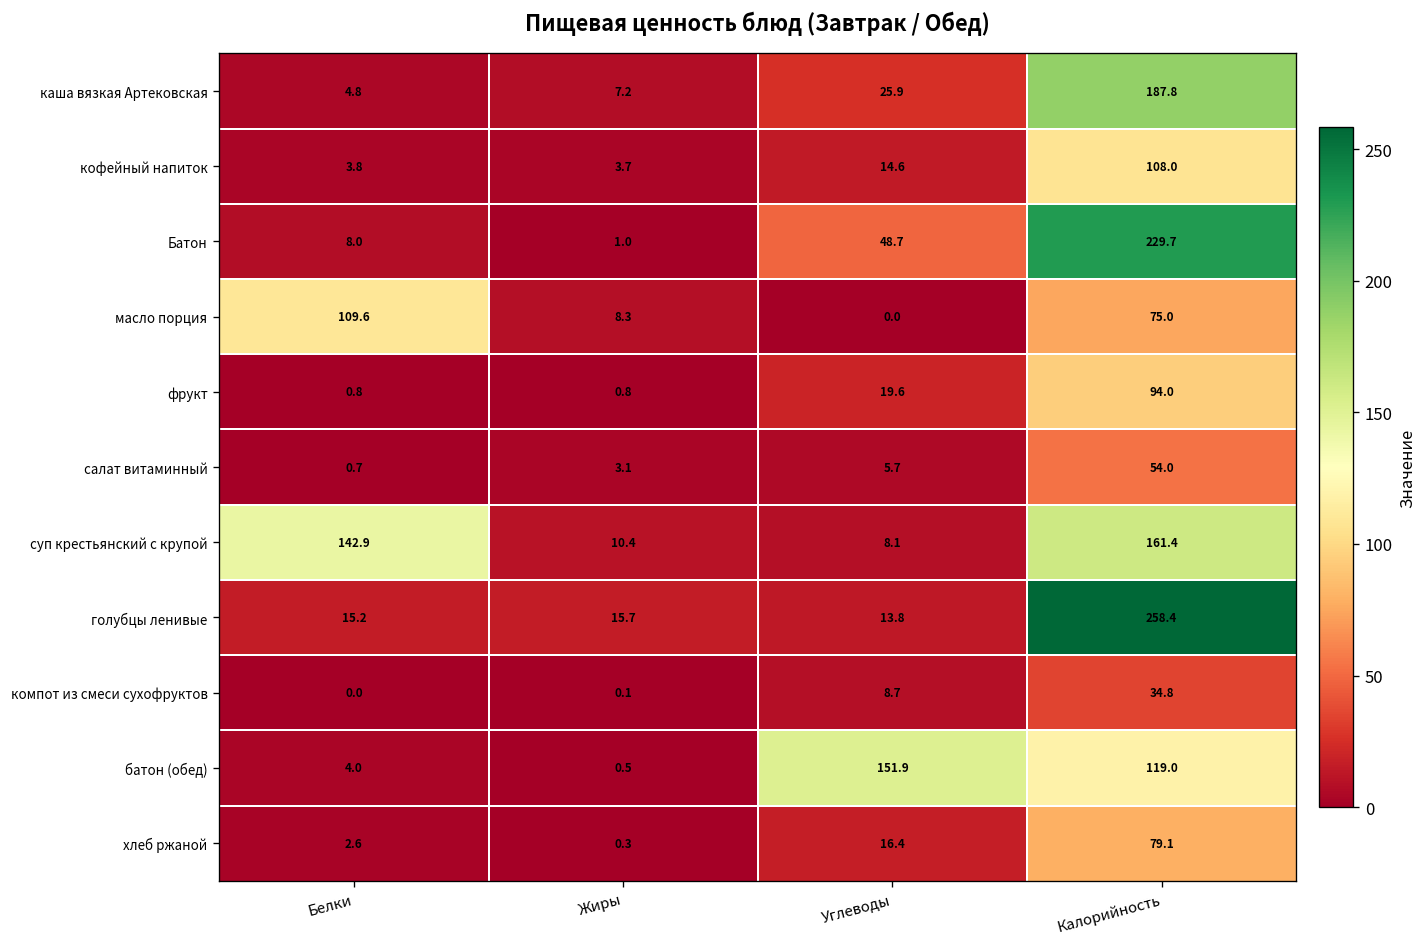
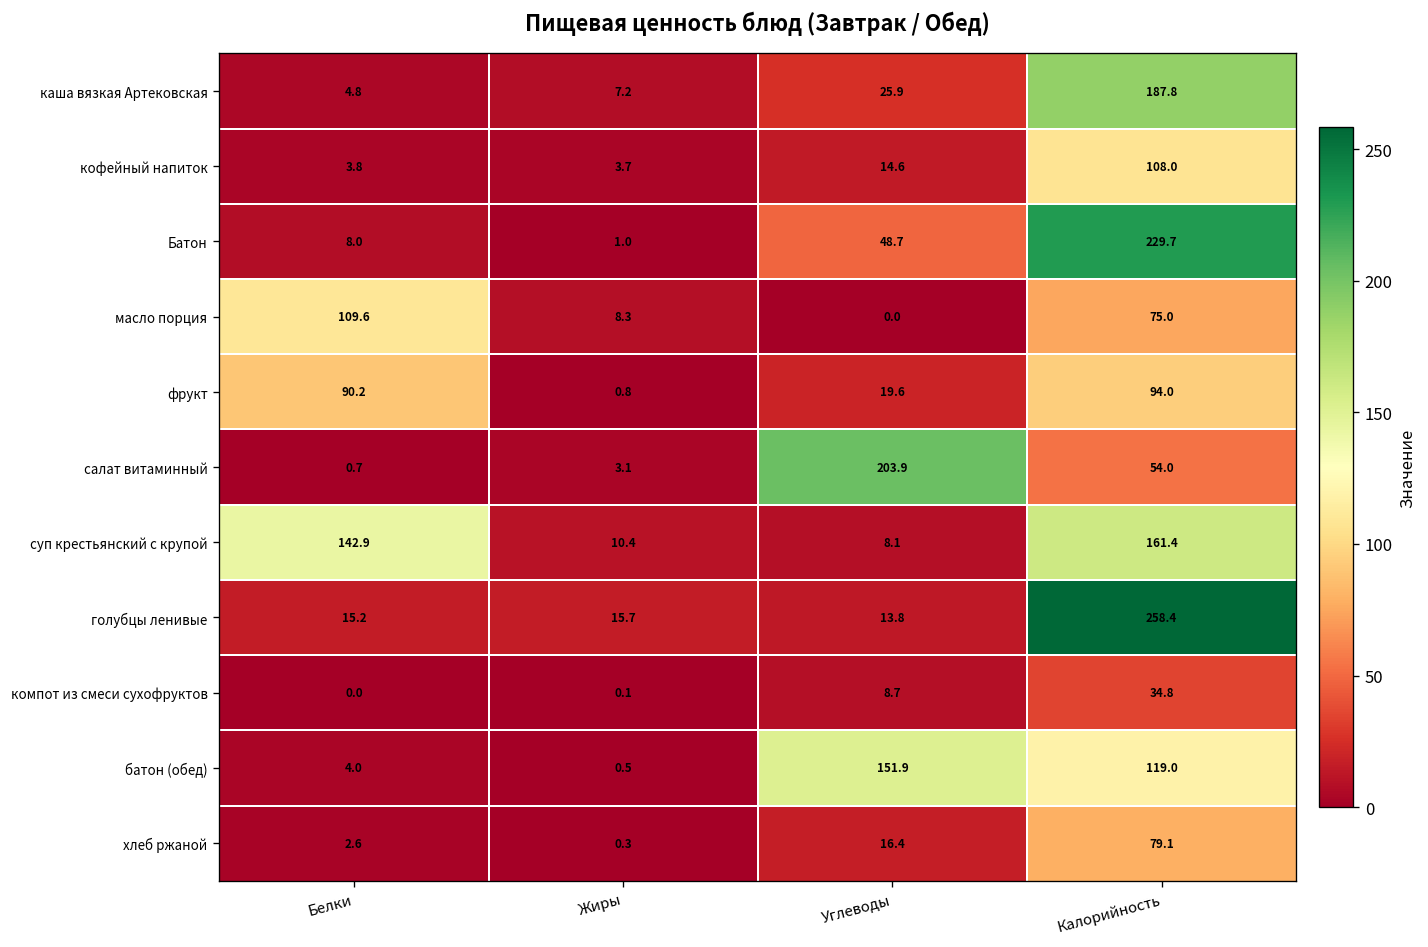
  {
    "каша вязкая Артековская": {
      "Белки": 4.8,
      "Жиры": 7.2,
      "Углеводы": 25.9,
      "Калорийность": 187.8
    },
    "кофейный напиток": {
      "Белки": 3.8,
      "Жиры": 3.7,
      "Углеводы": 14.6,
      "Калорийность": 108.0
    },
    "Батон": {
      "Белки": 8.0,
      "Жиры": 1.0,
      "Углеводы": 48.7,
      "Калорийность": 229.7
    },
    "масло порция": {
      "Белки": 109.6,
      "Жиры": 8.3,
      "Углеводы": 0.0,
      "Калорийность": 75.0
    },
    "фрукт": {
-     "Белки": 0.8,
+     "Белки": 90.2,
      "Жиры": 0.8,
      "Углеводы": 19.6,
      "Калорийность": 94.0
    },
    "салат витаминный": {
      "Белки": 0.7,
      "Жиры": 3.1,
-     "Углеводы": 5.7,
+     "Углеводы": 203.9,
      "Калорийность": 54.0
    },
    "суп крестьянский с крупой": {
      "Белки": 142.9,
      "Жиры": 10.4,
      "Углеводы": 8.1,
      "Калорийность": 161.4
    },
    "голубцы ленивые": {
      "Белки": 15.2,
      "Жиры": 15.7,
      "Углеводы": 13.8,
      "Калорийность": 258.4
    },
    "компот из смеси сухофруктов": {
      "Белки": 0.0,
      "Жиры": 0.1,
      "Углеводы": 8.7,
      "Калорийность": 34.8
    },
    "батон (обед)": {
      "Белки": 4.0,
      "Жиры": 0.5,
      "Углеводы": 151.9,
      "Калорийность": 119.0
    },
    "хлеб ржаной": {
      "Белки": 2.6,
      "Жиры": 0.3,
      "Углеводы": 16.4,
      "Калорийность": 79.1
    }
  }
